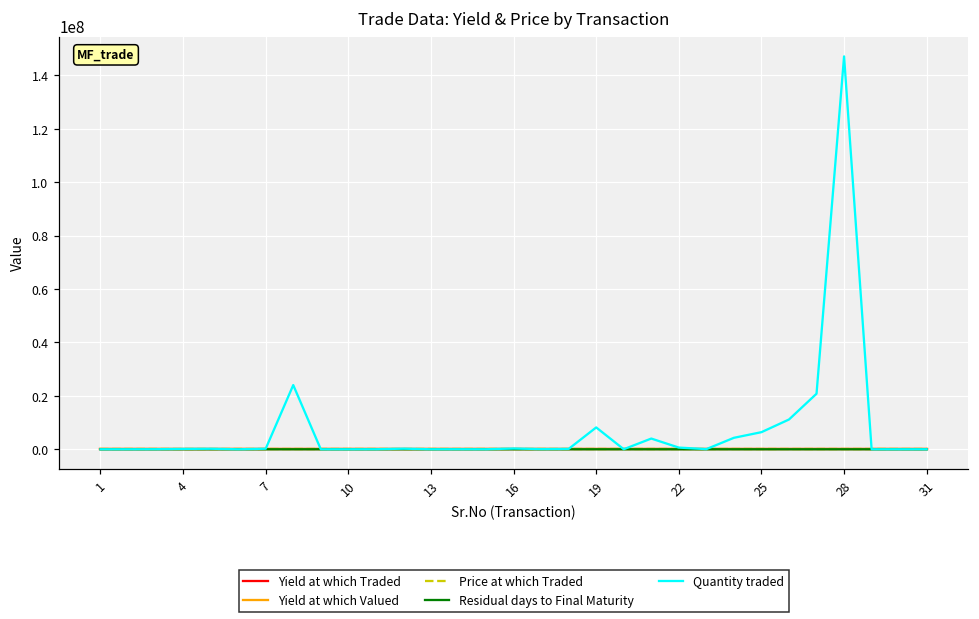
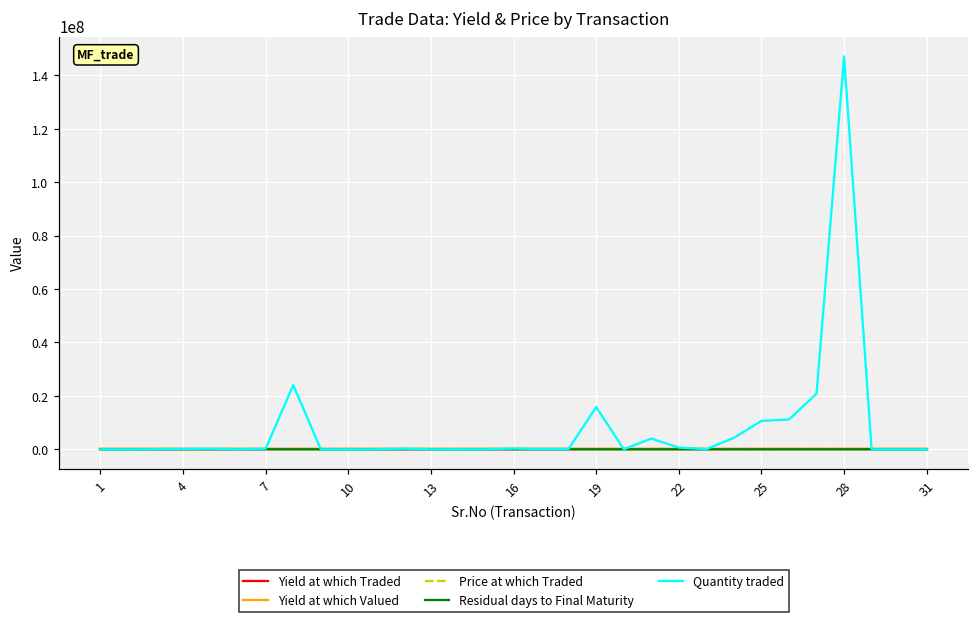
  {
    "Residual days to Final Maturity": {
      "19": 0,
      "25": 0,
      "28": 0
    },
    "Quantity traded": {
-     "19": 8000000,
-     "25": 6000000,
+     "19": 16000000,
+     "25": 11000000,
      "28": 147000000
    }
  }
